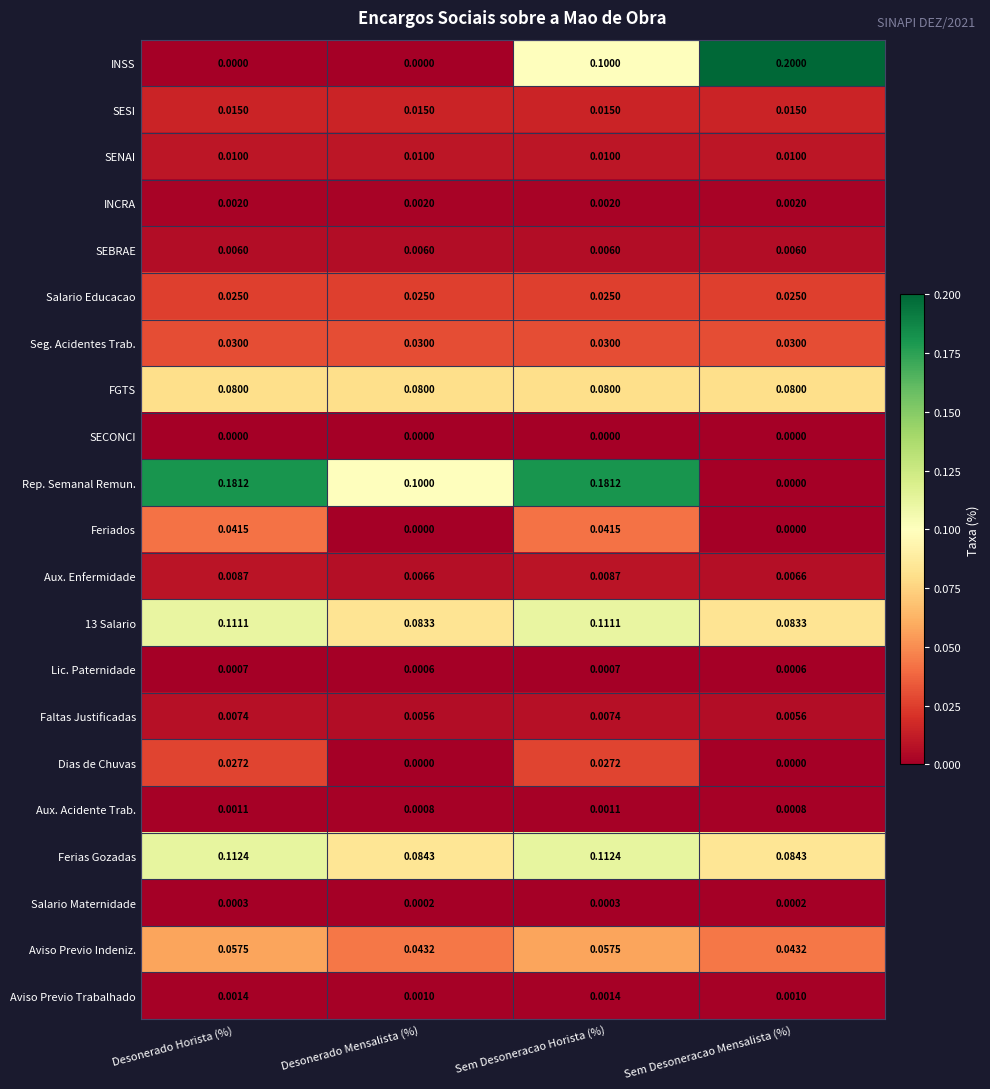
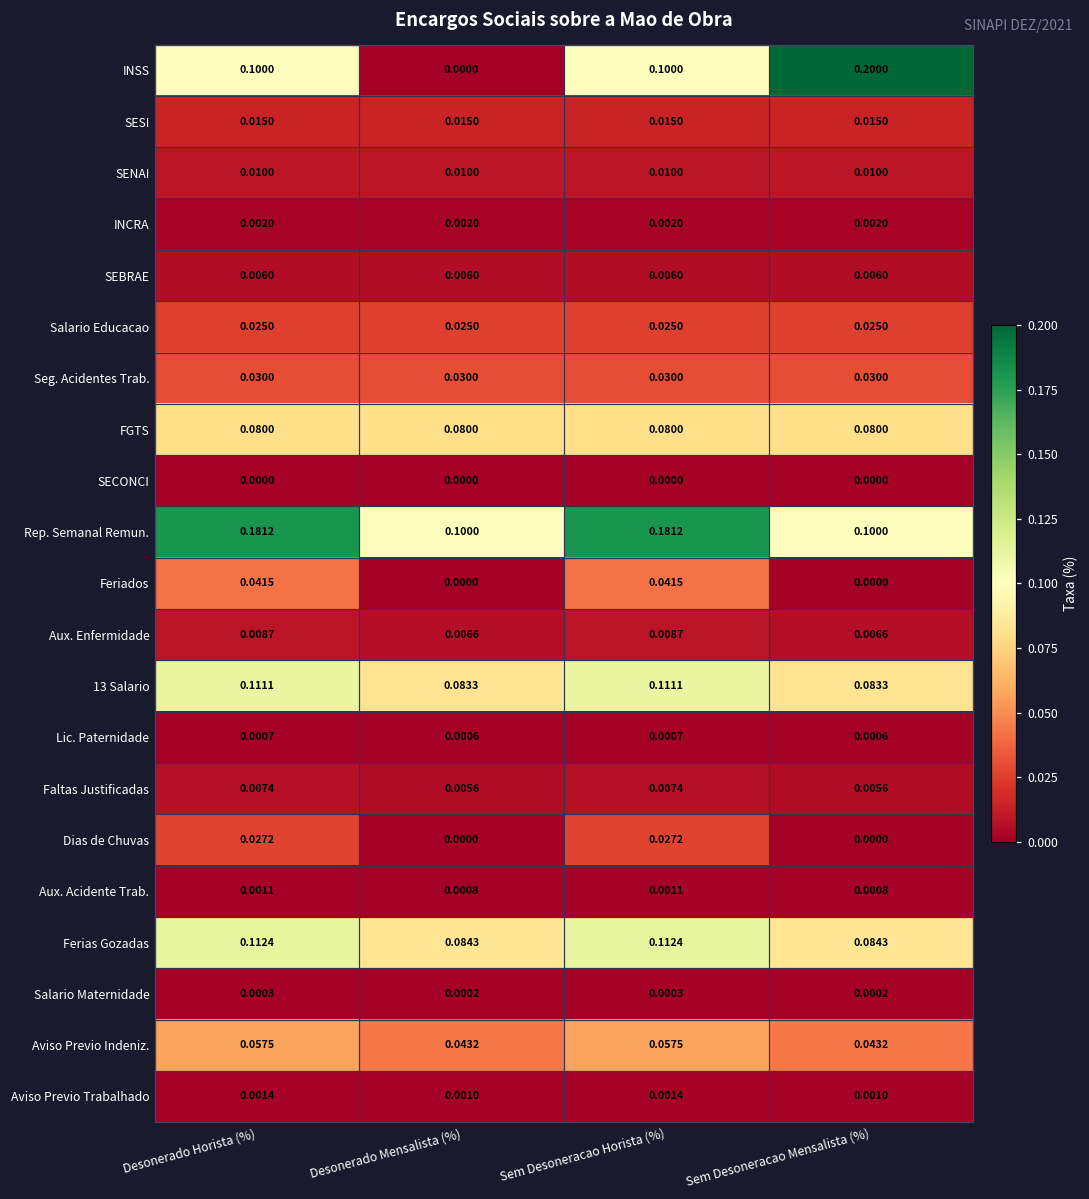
  {
    "INSS": {
-     "Desonerado Horista (%)": 0.0000,
+     "Desonerado Horista (%)": 0.1000,
      "Desonerado Mensalista (%)": 0.0000,
      "Sem Desoneracao Horista (%)": 0.1000,
      "Sem Desoneracao Mensalista (%)": 0.2000
    },
    "SESI": {
      "Desonerado Horista (%)": 0.0150,
      "Desonerado Mensalista (%)": 0.0150,
      "Sem Desoneracao Horista (%)": 0.0150,
      "Sem Desoneracao Mensalista (%)": 0.0150
    },
    "SENAI": {
      "Desonerado Horista (%)": 0.0100,
      "Desonerado Mensalista (%)": 0.0100,
      "Sem Desoneracao Horista (%)": 0.0100,
      "Sem Desoneracao Mensalista (%)": 0.0100
    },
    "INCRA": {
      "Desonerado Horista (%)": 0.0020,
      "Desonerado Mensalista (%)": 0.0020,
      "Sem Desoneracao Horista (%)": 0.0020,
      "Sem Desoneracao Mensalista (%)": 0.0020
    },
    "SEBRAE": {
      "Desonerado Horista (%)": 0.0060,
      "Desonerado Mensalista (%)": 0.0060,
      "Sem Desoneracao Horista (%)": 0.0060,
      "Sem Desoneracao Mensalista (%)": 0.0060
    },
    "Salario Educacao": {
      "Desonerado Horista (%)": 0.0250,
      "Desonerado Mensalista (%)": 0.0250,
      "Sem Desoneracao Horista (%)": 0.0250,
      "Sem Desoneracao Mensalista (%)": 0.0250
    },
    "Seg. Acidentes Trab.": {
      "Desonerado Horista (%)": 0.0300,
      "Desonerado Mensalista (%)": 0.0300,
      "Sem Desoneracao Horista (%)": 0.0300,
      "Sem Desoneracao Mensalista (%)": 0.0300
    },
    "FGTS": {
      "Desonerado Horista (%)": 0.0800,
      "Desonerado Mensalista (%)": 0.0800,
      "Sem Desoneracao Horista (%)": 0.0800,
      "Sem Desoneracao Mensalista (%)": 0.0800
    },
    "SECONCI": {
      "Desonerado Horista (%)": 0.0000,
      "Desonerado Mensalista (%)": 0.0000,
      "Sem Desoneracao Horista (%)": 0.0000,
      "Sem Desoneracao Mensalista (%)": 0.0000
    },
    "Rep. Semanal Remun.": {
      "Desonerado Horista (%)": 0.1812,
      "Desonerado Mensalista (%)": 0.1000,
      "Sem Desoneracao Horista (%)": 0.1812,
-     "Sem Desoneracao Mensalista (%)": 0.0000
+     "Sem Desoneracao Mensalista (%)": 0.1000
    },
    "Feriados": {
      "Desonerado Horista (%)": 0.0415,
      "Desonerado Mensalista (%)": 0.0000,
      "Sem Desoneracao Horista (%)": 0.0415,
      "Sem Desoneracao Mensalista (%)": 0.0000
    },
    "Aux. Enfermidade": {
      "Desonerado Horista (%)": 0.0087,
      "Desonerado Mensalista (%)": 0.0066,
      "Sem Desoneracao Horista (%)": 0.0087,
      "Sem Desoneracao Mensalista (%)": 0.0066
    },
    "13 Salario": {
      "Desonerado Horista (%)": 0.1111,
      "Desonerado Mensalista (%)": 0.0833,
      "Sem Desoneracao Horista (%)": 0.1111,
      "Sem Desoneracao Mensalista (%)": 0.0833
    },
    "Lic. Paternidade": {
      "Desonerado Horista (%)": 0.0007,
      "Desonerado Mensalista (%)": 0.0006,
      "Sem Desoneracao Horista (%)": 0.0007,
      "Sem Desoneracao Mensalista (%)": 0.0006
    },
    "Faltas Justificadas": {
      "Desonerado Horista (%)": 0.0074,
      "Desonerado Mensalista (%)": 0.0056,
      "Sem Desoneracao Horista (%)": 0.0074,
      "Sem Desoneracao Mensalista (%)": 0.0056
    },
    "Dias de Chuvas": {
      "Desonerado Horista (%)": 0.0272,
      "Desonerado Mensalista (%)": 0.0000,
      "Sem Desoneracao Horista (%)": 0.0272,
      "Sem Desoneracao Mensalista (%)": 0.0000
    },
    "Aux. Acidente Trab.": {
      "Desonerado Horista (%)": 0.0011,
      "Desonerado Mensalista (%)": 0.0008,
      "Sem Desoneracao Horista (%)": 0.0011,
      "Sem Desoneracao Mensalista (%)": 0.0008
    },
    "Ferias Gozadas": {
      "Desonerado Horista (%)": 0.1124,
      "Desonerado Mensalista (%)": 0.0843,
      "Sem Desoneracao Horista (%)": 0.1124,
      "Sem Desoneracao Mensalista (%)": 0.0843
    },
    "Salario Maternidade": {
      "Desonerado Horista (%)": 0.0003,
      "Desonerado Mensalista (%)": 0.0002,
      "Sem Desoneracao Horista (%)": 0.0003,
      "Sem Desoneracao Mensalista (%)": 0.0002
    },
    "Aviso Previo Indeniz.": {
      "Desonerado Horista (%)": 0.0575,
      "Desonerado Mensalista (%)": 0.0432,
      "Sem Desoneracao Horista (%)": 0.0575,
      "Sem Desoneracao Mensalista (%)": 0.0432
    },
    "Aviso Previo Trabalhado": {
      "Desonerado Horista (%)": 0.0014,
      "Desonerado Mensalista (%)": 0.0010,
      "Sem Desoneracao Horista (%)": 0.0014,
      "Sem Desoneracao Mensalista (%)": 0.0010
    }
  }
